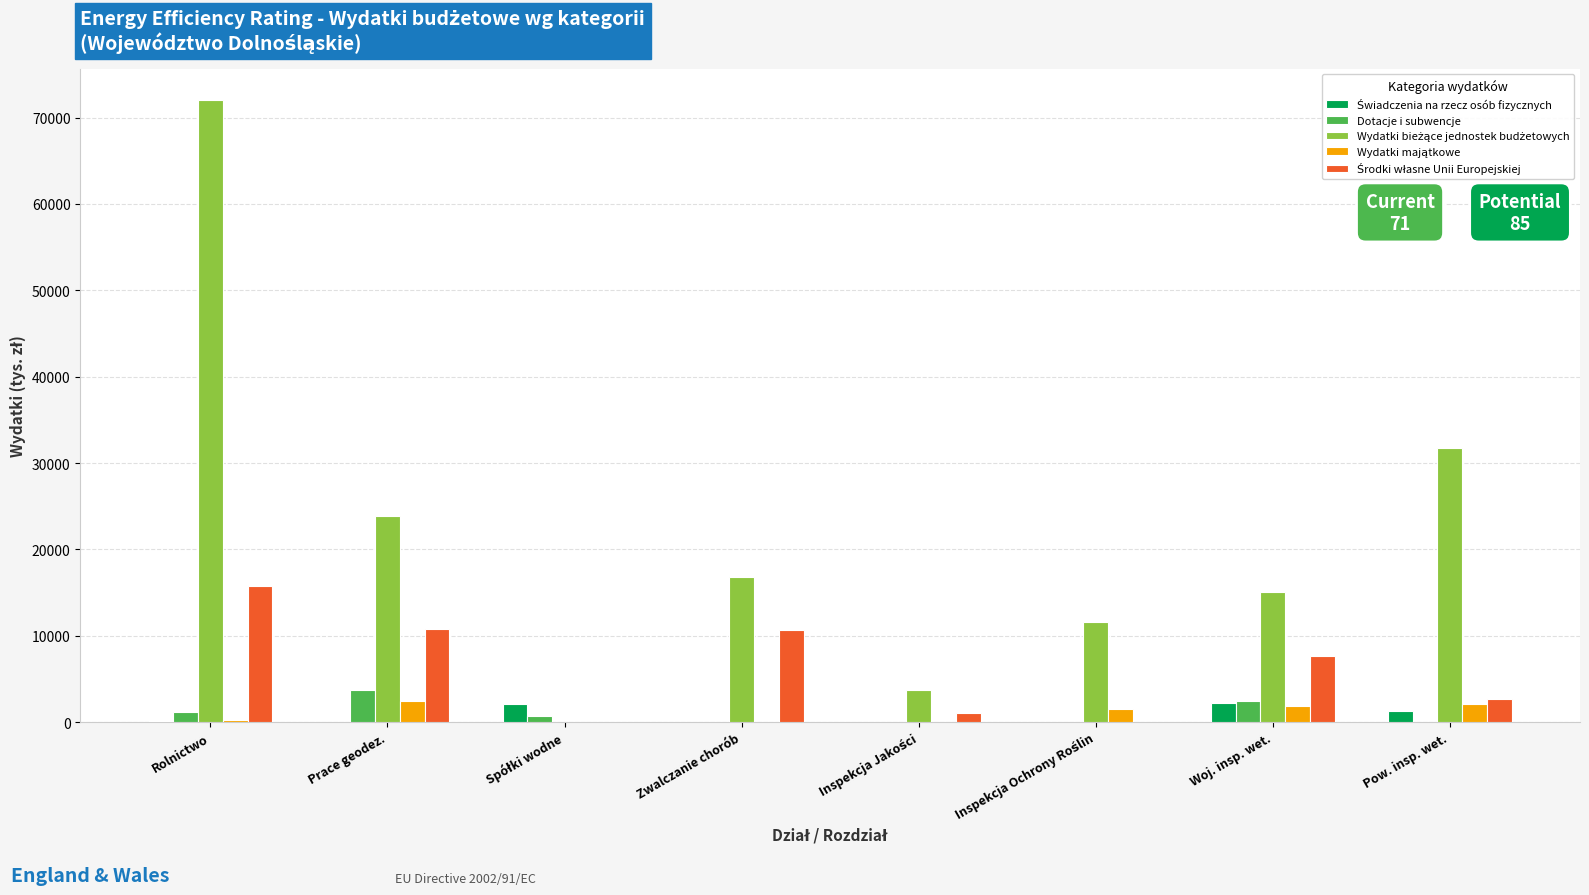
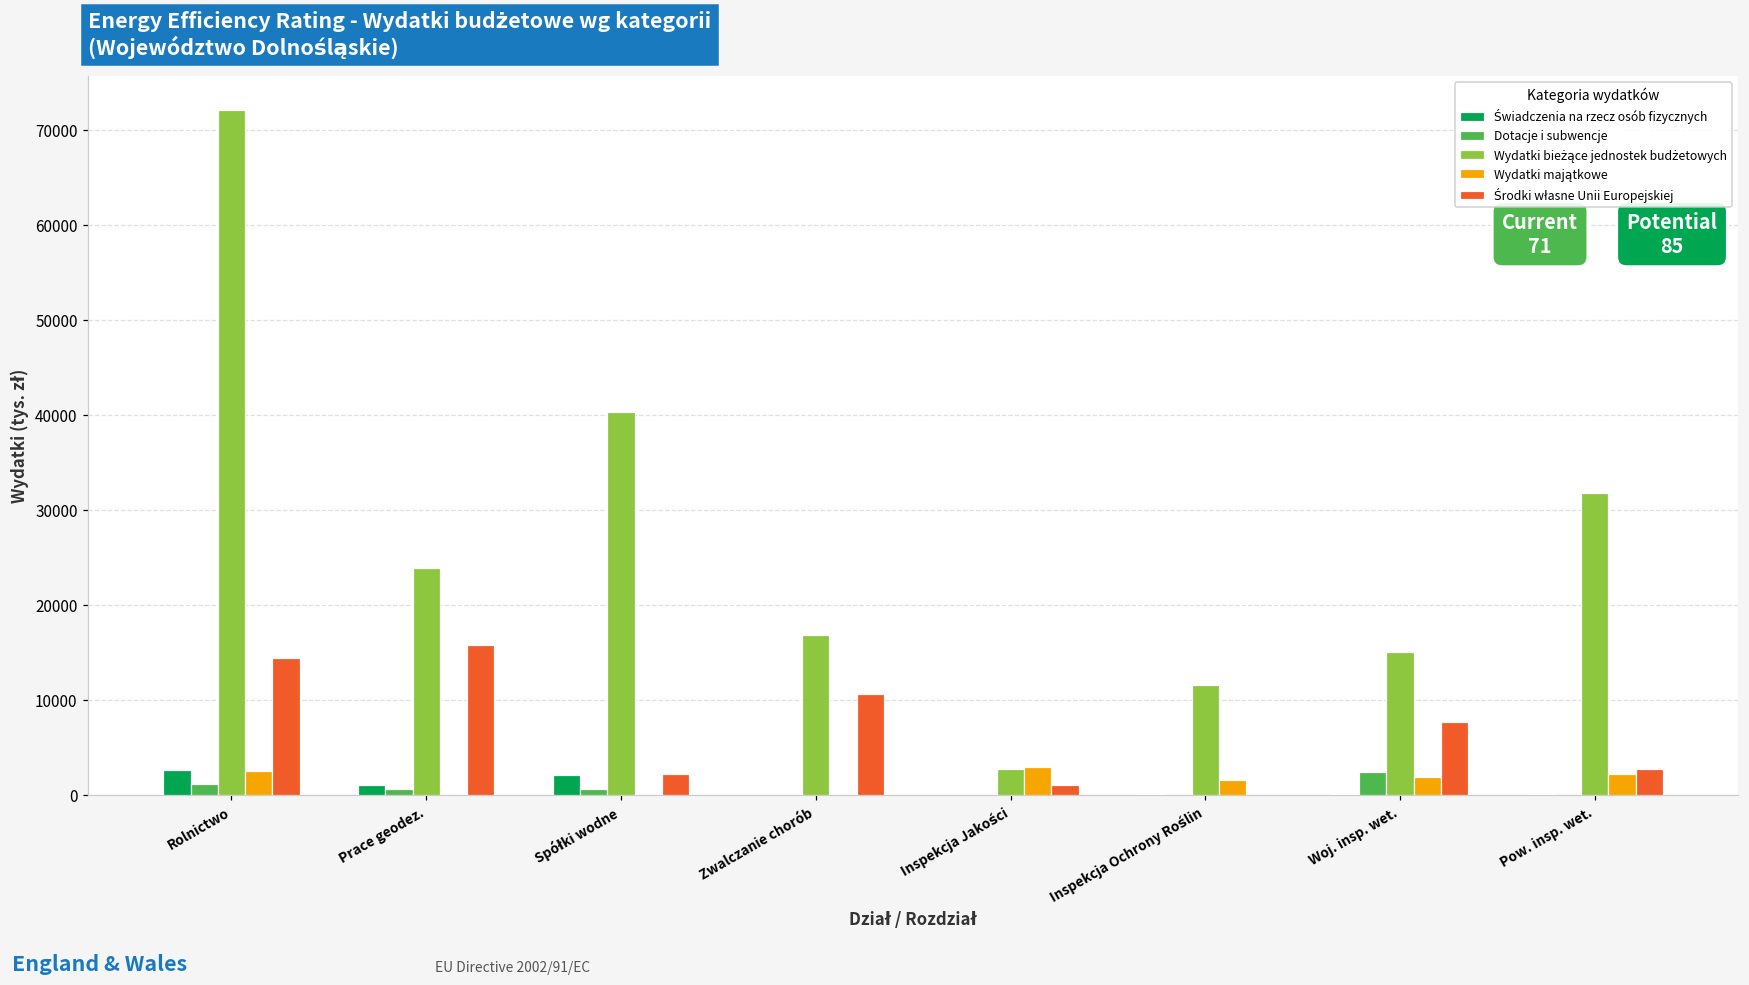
  {
    "Świadczenia na rzecz osób fizycznych": {
-     "Rolnictwo": 0,
-     "Prace geodez.": 0,
+     "Rolnictwo": 3000,
+     "Prace geodez.": 1000,
      "Spółki wodne": 2000,
      "Zwalczanie chorób": 0,
-     "Woj. insp. wet.": 2000,
-     "Pow. insp. wet.": 1000
+     "Woj. insp. wet.": 0,
+     "Pow. insp. wet.": 0
    },
    "Dotacje i subwencje": {
      "Rolnictwo": 1000,
-     "Prace geodez.": 4000,
+     "Prace geodez.": 1000,
      "Spółki wodne": 1000,
      "Zwalczanie chorób": 0,
      "Inspekcja Jakości": 0,
      "Inspekcja Ochrony Roślin": 0,
      "Woj. insp. wet.": 2000,
      "Pow. insp. wet.": 0
    },
    "Wydatki bieżące jednostek budżetowych": {
      "Rolnictwo": 72000,
      "Prace geodez.": 24000,
-     "Spółki wodne": 0,
+     "Spółki wodne": 40000,
      "Zwalczanie chorób": 17000,
-     "Inspekcja Jakości": 4000,
+     "Inspekcja Jakości": 3000,
      "Inspekcja Ochrony Roślin": 12000,
      "Woj. insp. wet.": 15000,
      "Pow. insp. wet.": 32000
    },
    "Wydatki majątkowe": {
-     "Rolnictwo": 0,
-     "Prace geodez.": 2000,
+     "Rolnictwo": 3000,
+     "Prace geodez.": 0,
      "Spółki wodne": 0,
      "Zwalczanie chorób": 0,
-     "Inspekcja Jakości": 0,
+     "Inspekcja Jakości": 3000,
      "Inspekcja Ochrony Roślin": 2000,
      "Woj. insp. wet.": 2000,
      "Pow. insp. wet.": 2000
    },
    "Środki własne Unii Europejskiej": {
-     "Rolnictwo": 16000,
-     "Prace geodez.": 11000,
-     "Spółki wodne": 0,
+     "Rolnictwo": 14000,
+     "Prace geodez.": 16000,
+     "Spółki wodne": 2000,
      "Zwalczanie chorób": 11000,
      "Inspekcja Jakości": 1000,
      "Inspekcja Ochrony Roślin": 0,
      "Woj. insp. wet.": 8000,
      "Pow. insp. wet.": 3000
    }
  }
